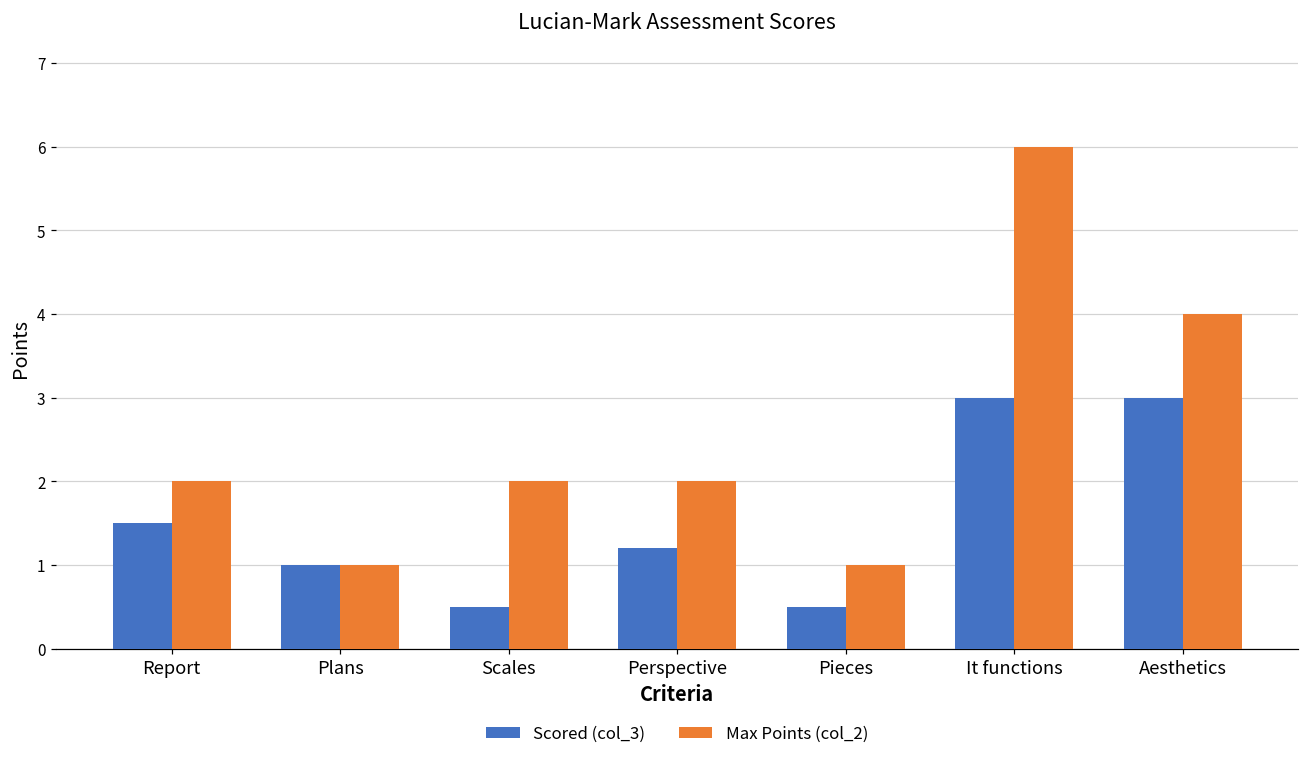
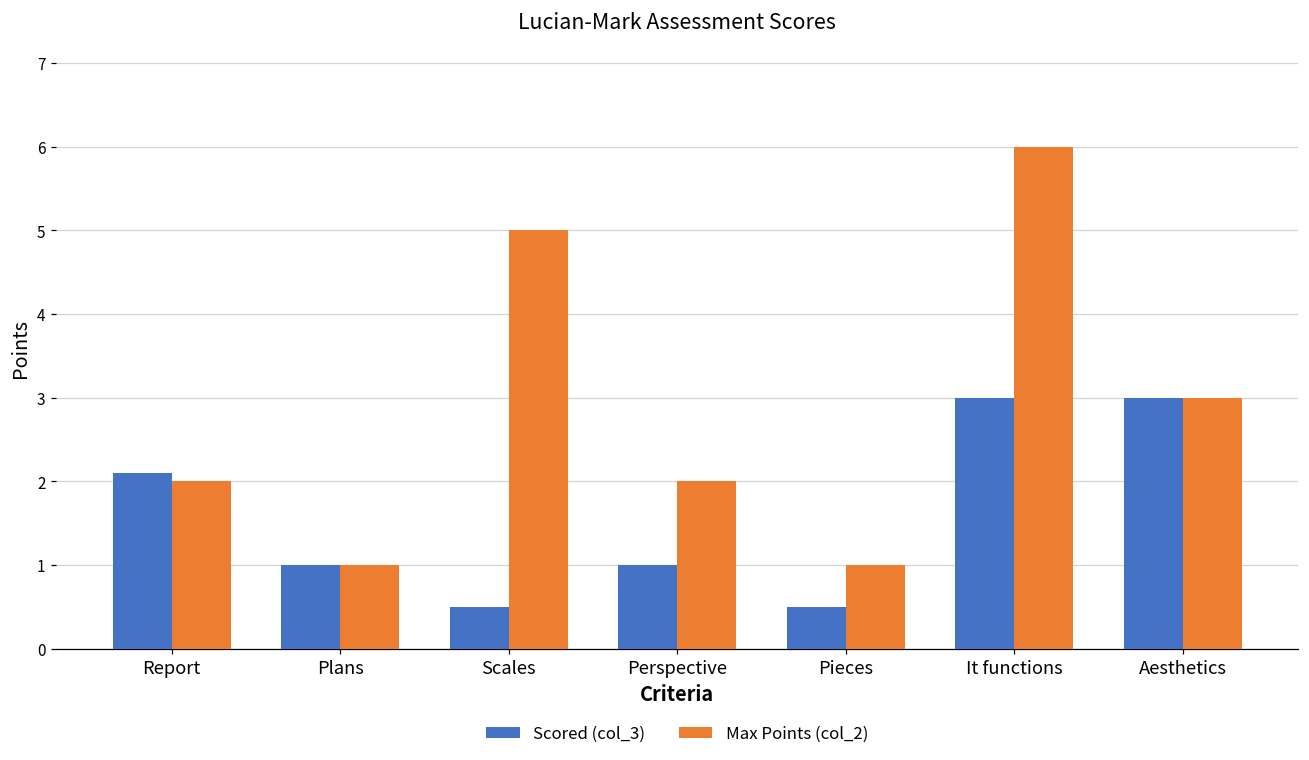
  {
    "Scored (col_3)": {
-     "Report": 1.5,
+     "Report": 2.1,
      "Plans": 1.0,
      "Scales": 0.5,
-     "Perspective": 1.2,
+     "Perspective": 1.0,
      "Pieces": 0.5,
      "It functions": 3.0,
      "Aesthetics": 3.0
    },
    "Max Points (col_2)": {
      "Report": 2,
      "Plans": 1,
-     "Scales": 2,
+     "Scales": 5,
      "Perspective": 2,
      "Pieces": 1,
      "It functions": 6,
-     "Aesthetics": 4
+     "Aesthetics": 3
    }
  }
